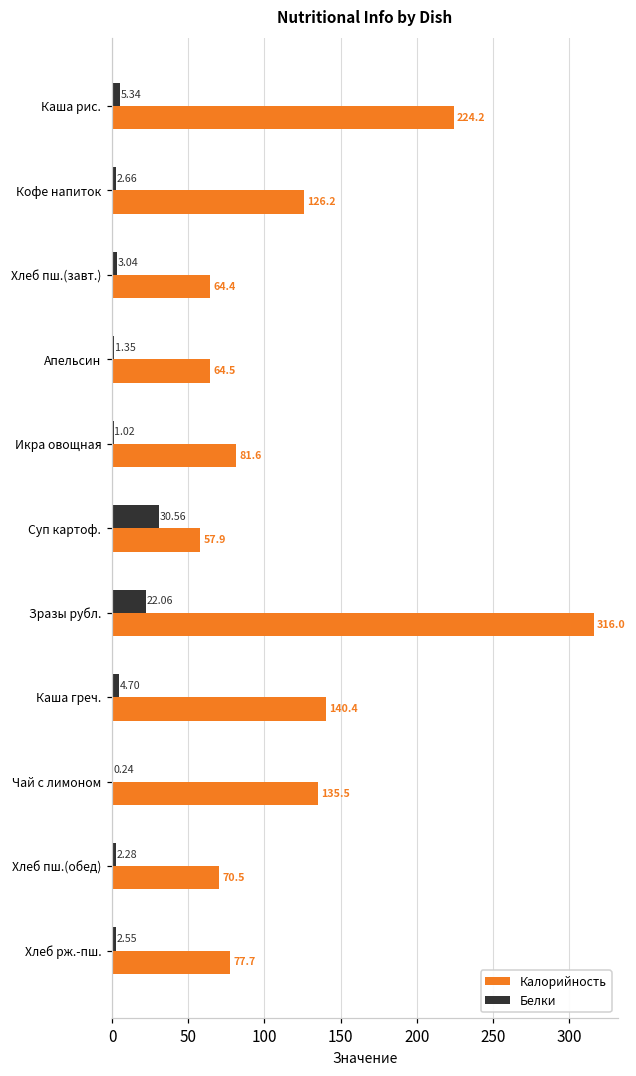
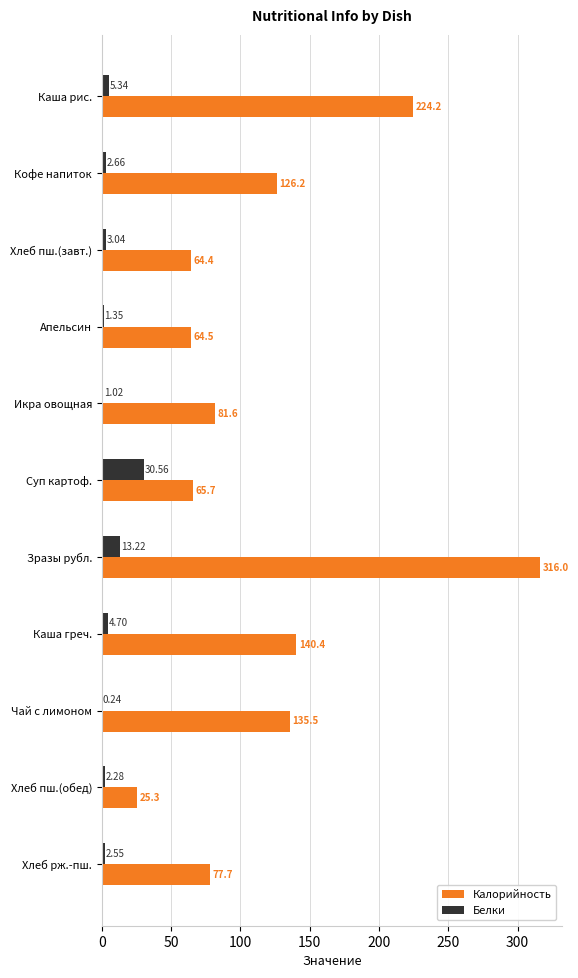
  {
    "Калорийность": {
      "Каша рис.": 224.2,
      "Кофе напиток": 126.2,
      "Хлеб пш.(завт.)": 64.4,
      "Апельсин": 64.5,
      "Икра овощная": 81.6,
-     "Суп картоф.": 57.9,
+     "Суп картоф.": 65.7,
      "Зразы рубл.": 316.0,
      "Каша греч.": 140.4,
      "Чай с лимоном": 135.5,
-     "Хлеб пш.(обед)": 70.5,
+     "Хлеб пш.(обед)": 25.3,
      "Хлеб рж.-пш.": 77.7
    },
    "Белки": {
      "Каша рис.": 5.34,
      "Кофе напиток": 2.66,
      "Хлеб пш.(завт.)": 3.04,
      "Апельсин": 1.35,
      "Икра овощная": 1.02,
      "Суп картоф.": 30.56,
-     "Зразы рубл.": 22.06,
+     "Зразы рубл.": 13.22,
      "Каша греч.": 4.70,
      "Чай с лимоном": 0.24,
      "Хлеб пш.(обед)": 2.28,
      "Хлеб рж.-пш.": 2.55
    }
  }
